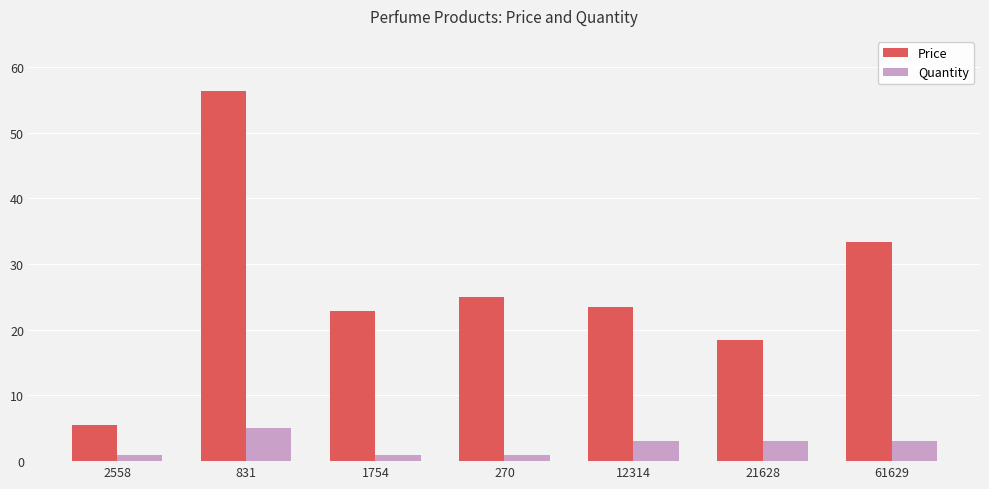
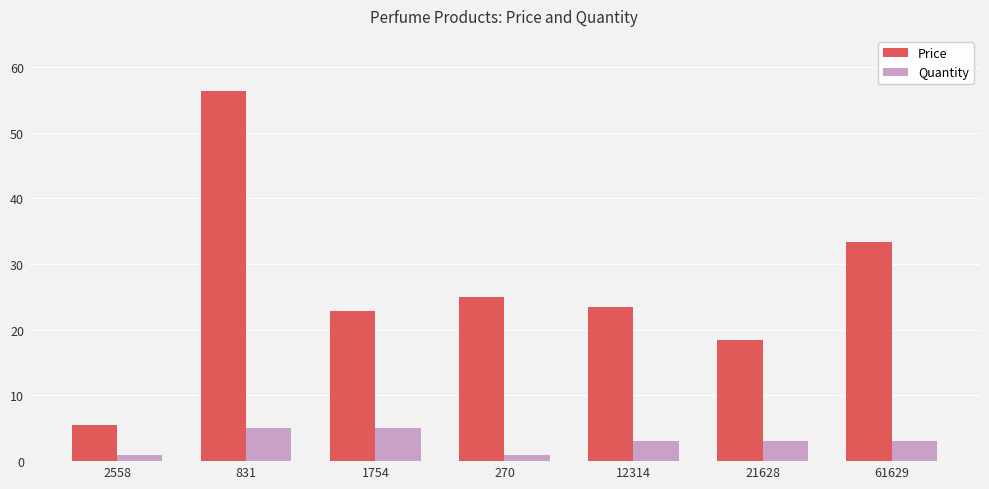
  {
    "Price": {
      "2558": 6,
      "831": 56,
      "1754": 23,
      "270": 25,
      "12314": 24,
      "21628": 19,
      "61629": 33
    },
    "Quantity": {
      "2558": 1,
      "831": 5,
-     "1754": 1,
+     "1754": 5,
      "270": 1,
      "12314": 3,
      "21628": 3,
      "61629": 3
    }
  }
